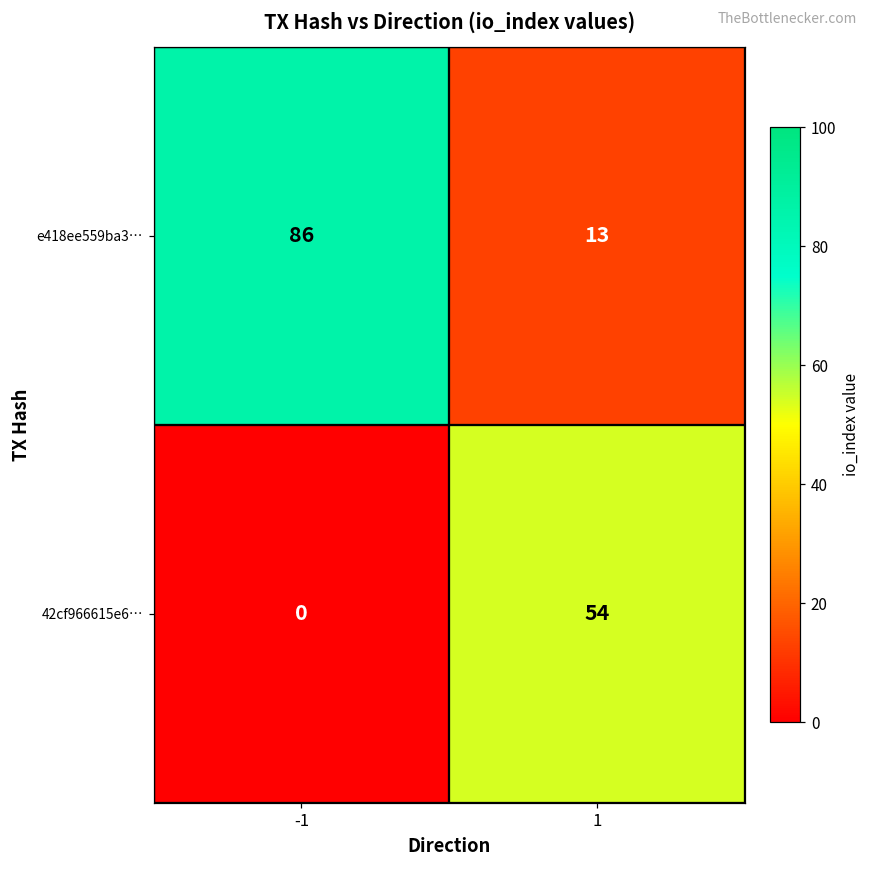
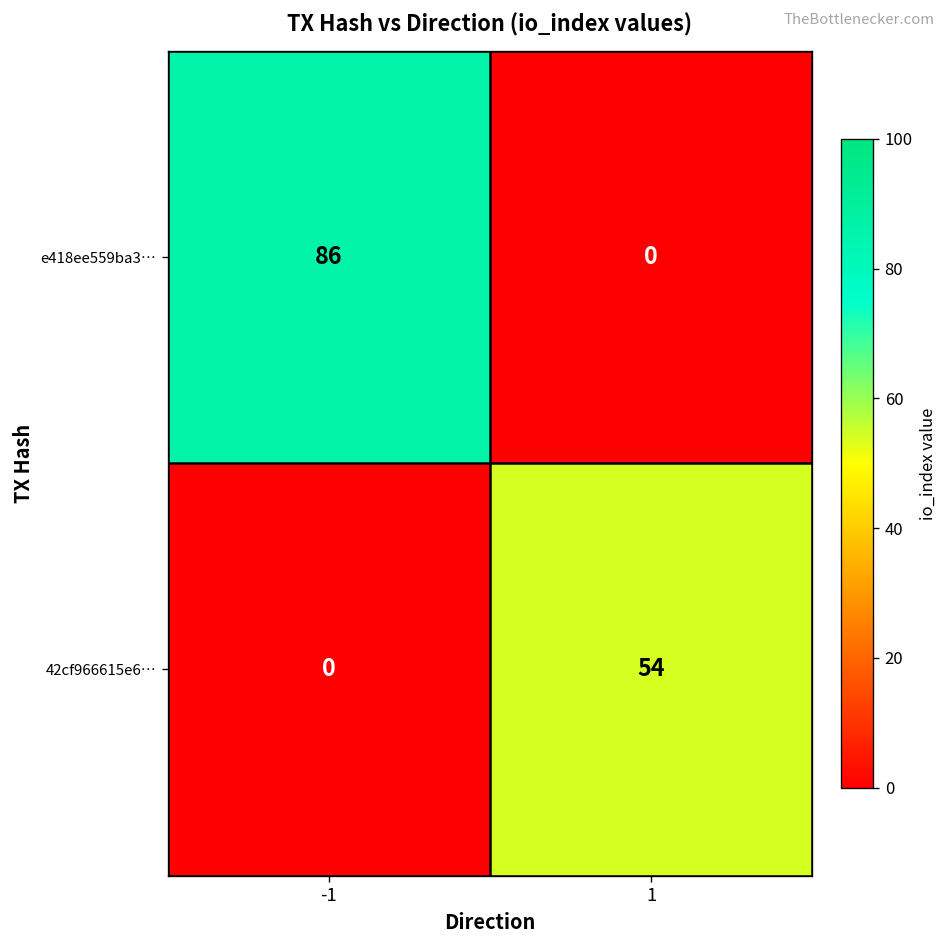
  {
    "e418ee559ba3…": {
      "-1": 86,
-     "1": 13
+     "1": 0
    },
    "42cf966615e6…": {
      "-1": 0,
      "1": 54
    }
  }
